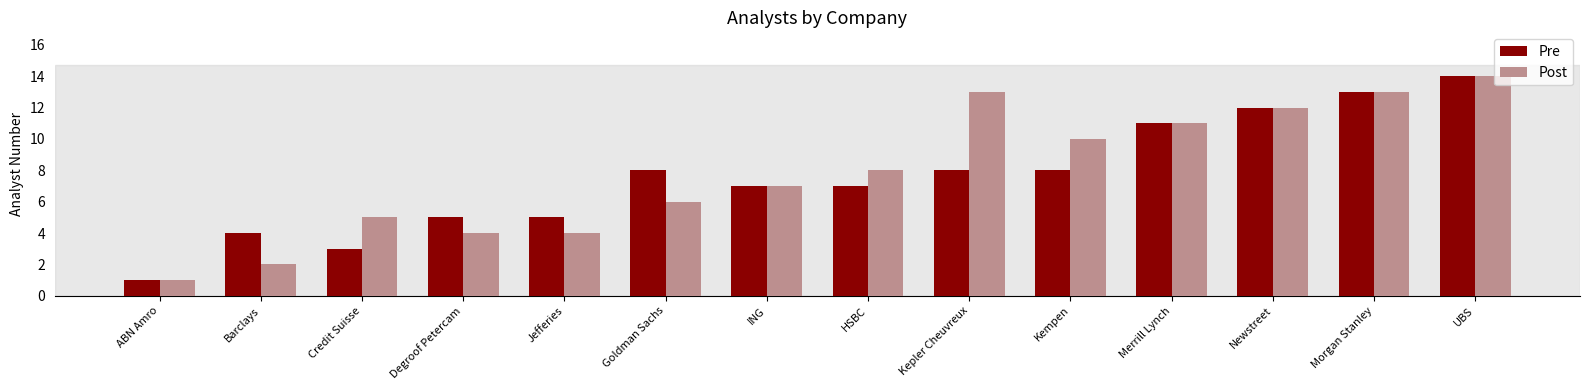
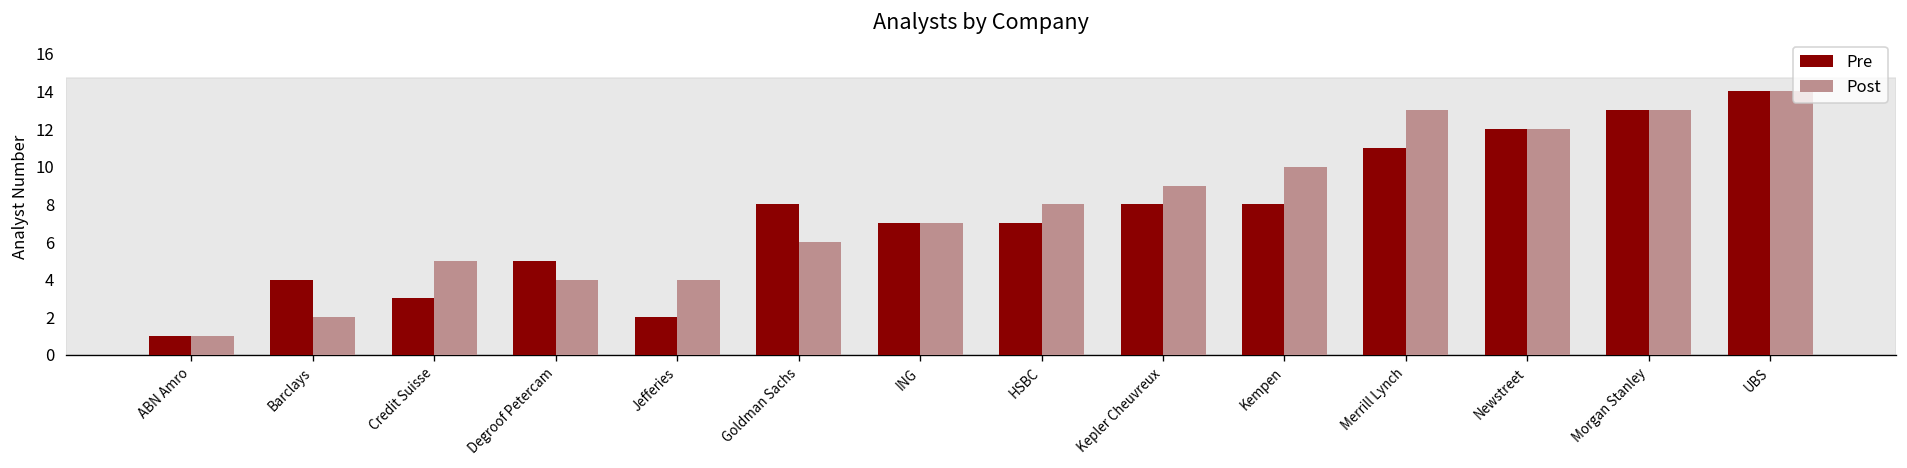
  {
    "Pre": {
      "ABN Amro": 1,
      "Barclays": 4,
      "Credit Suisse": 3,
      "Degroof Petercam": 5,
-     "Jefferies": 5,
+     "Jefferies": 2,
      "Goldman Sachs": 8,
      "ING": 7,
      "HSBC": 7,
      "Kepler Cheuvreux": 8,
      "Kempen": 8,
      "Merrill Lynch": 11,
      "Newstreet": 12,
      "Morgan Stanley": 13,
      "UBS": 14
    },
    "Post": {
      "ABN Amro": 1,
      "Barclays": 2,
      "Credit Suisse": 5,
      "Degroof Petercam": 4,
      "Jefferies": 4,
      "Goldman Sachs": 6,
      "ING": 7,
      "HSBC": 8,
-     "Kepler Cheuvreux": 13,
+     "Kepler Cheuvreux": 9,
      "Kempen": 10,
-     "Merrill Lynch": 11,
+     "Merrill Lynch": 13,
      "Newstreet": 12,
      "Morgan Stanley": 13,
      "UBS": 14
    }
  }
